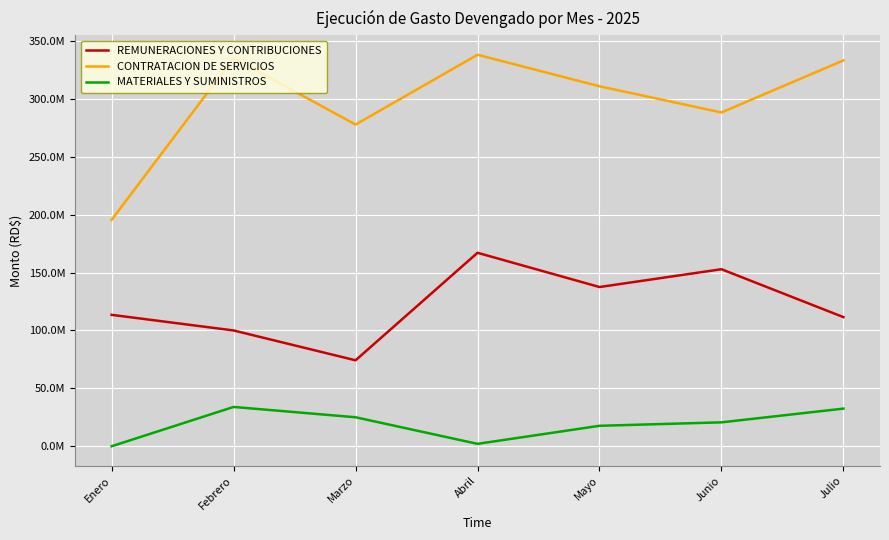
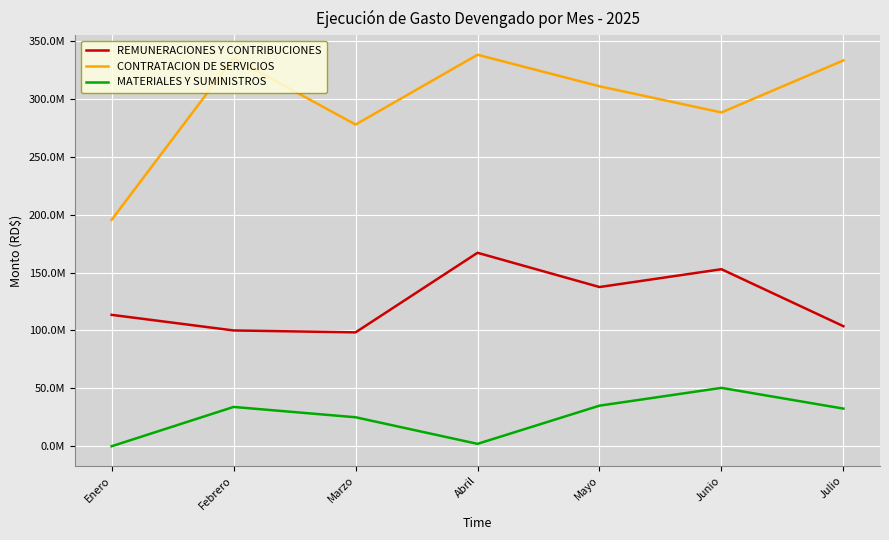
  {
    "REMUNERACIONES Y CONTRIBUCIONES": {
      "Enero": 113000000,
      "Febrero": 100000000,
-     "Marzo": 74000000,
+     "Marzo": 98000000,
      "Abril": 167000000,
      "Mayo": 137000000,
      "Junio": 153000000,
-     "Julio": 111000000
+     "Julio": 104000000
    },
    "CONTRATACION DE SERVICIOS": {
      "Enero": 195000000,
      "Marzo": 278000000,
      "Abril": 338000000,
      "Mayo": 311000000,
      "Junio": 288000000,
      "Julio": 333000000
    },
    "MATERIALES Y SUMINISTROS": {
      "Enero": 0,
      "Febrero": 34000000,
      "Marzo": 25000000,
      "Abril": 2000000,
-     "Mayo": 18000000,
-     "Junio": 21000000,
+     "Mayo": 35000000,
+     "Junio": 50000000,
      "Julio": 33000000
    }
  }
